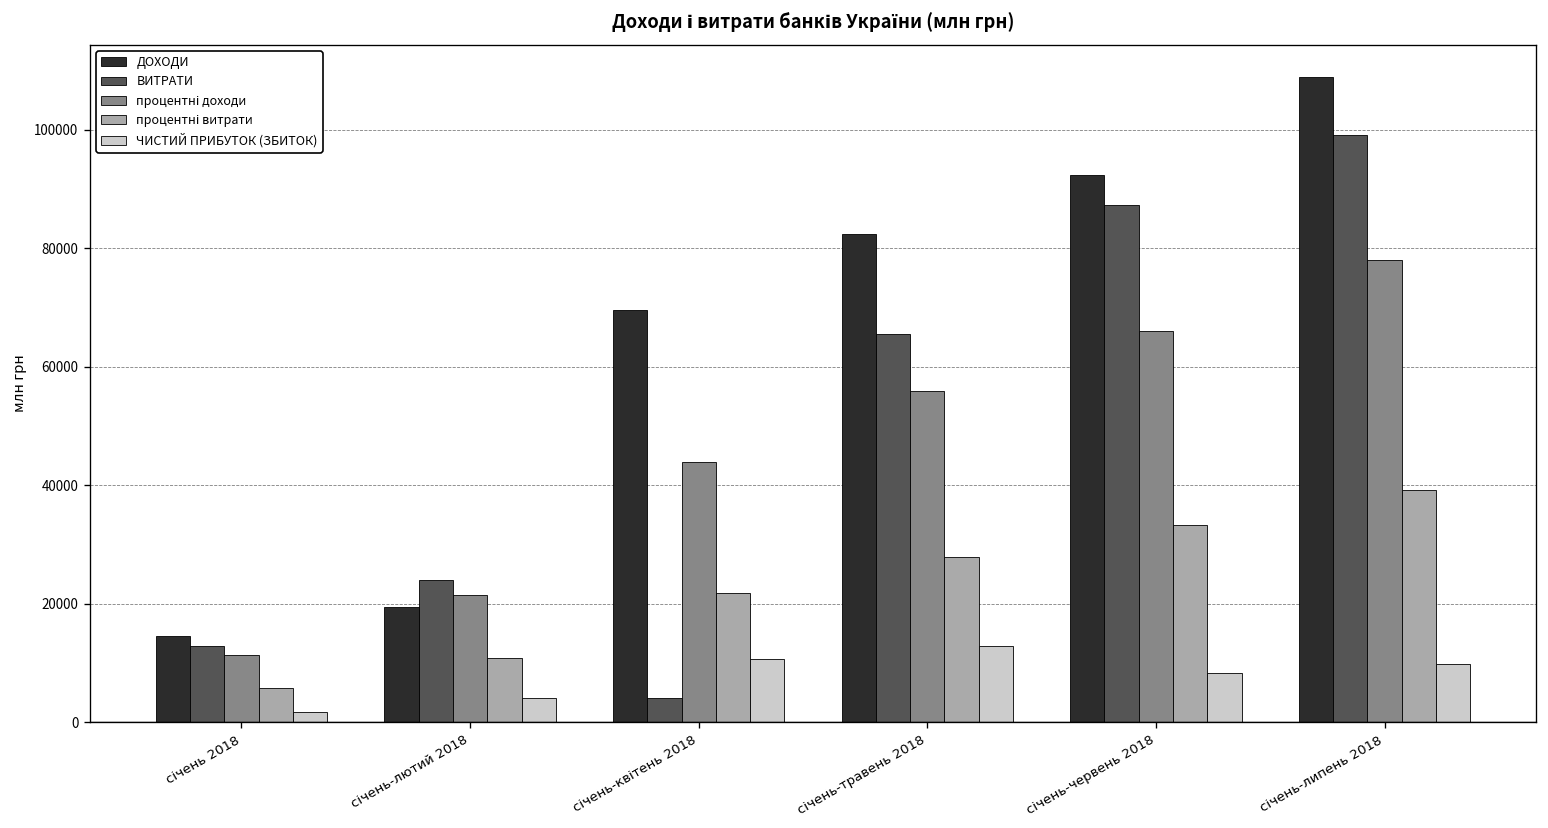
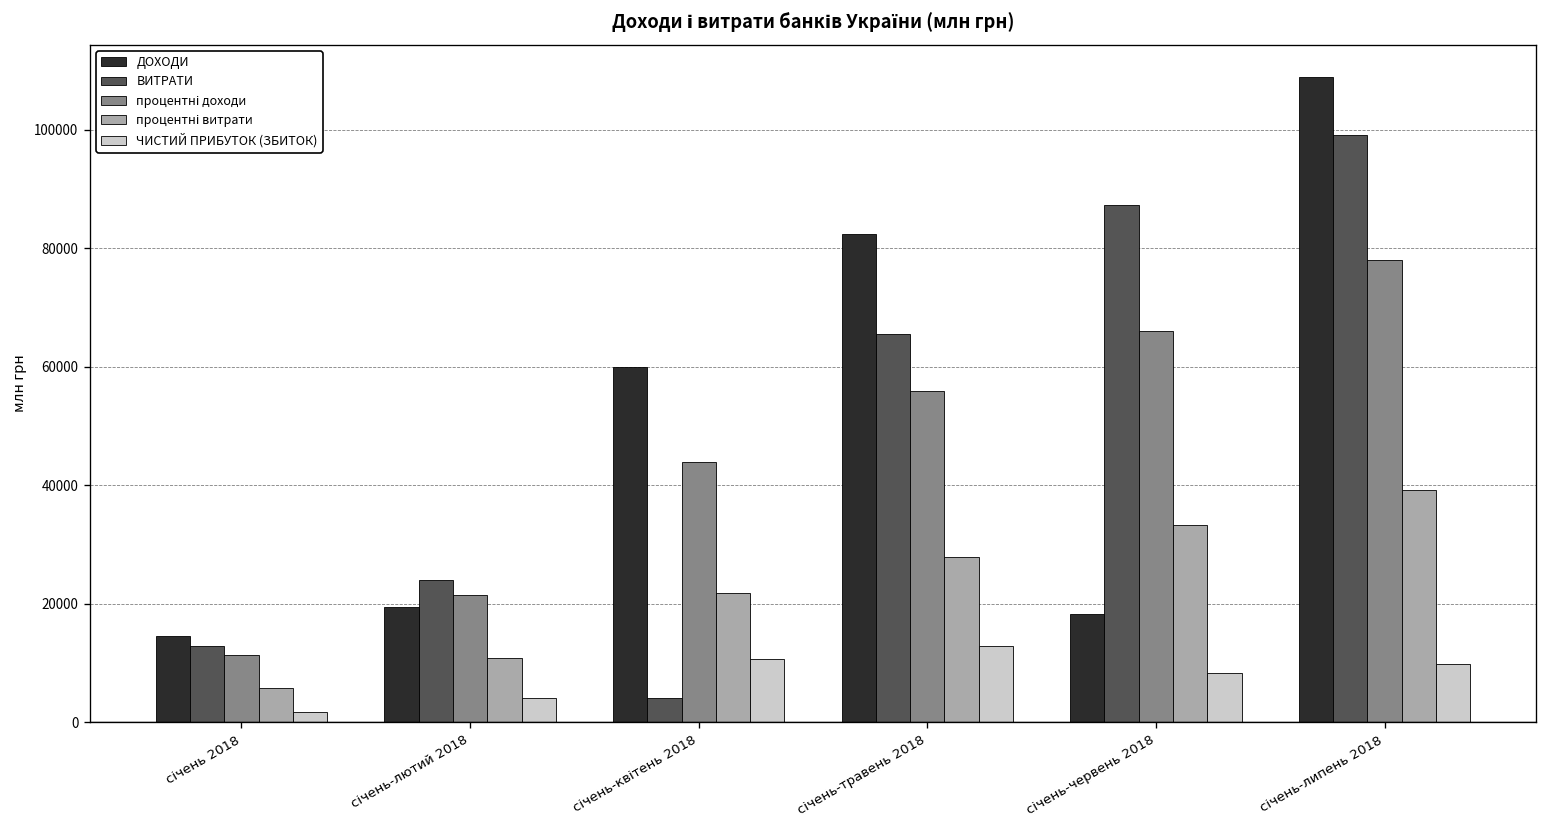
  {
    "ДОХОДИ": {
      "січень 2018": 15000,
      "січень-лютий 2018": 19000,
-     "січень-квітень 2018": 70000,
+     "січень-квітень 2018": 60000,
      "січень-травень 2018": 82000,
-     "січень-червень 2018": 92000,
+     "січень-червень 2018": 18000,
      "січень-липень 2018": 109000
    },
    "ВИТРАТИ": {
      "січень 2018": 13000,
      "січень-лютий 2018": 24000,
      "січень-квітень 2018": 4000,
      "січень-травень 2018": 65000,
      "січень-червень 2018": 87000,
      "січень-липень 2018": 99000
    }
  }
